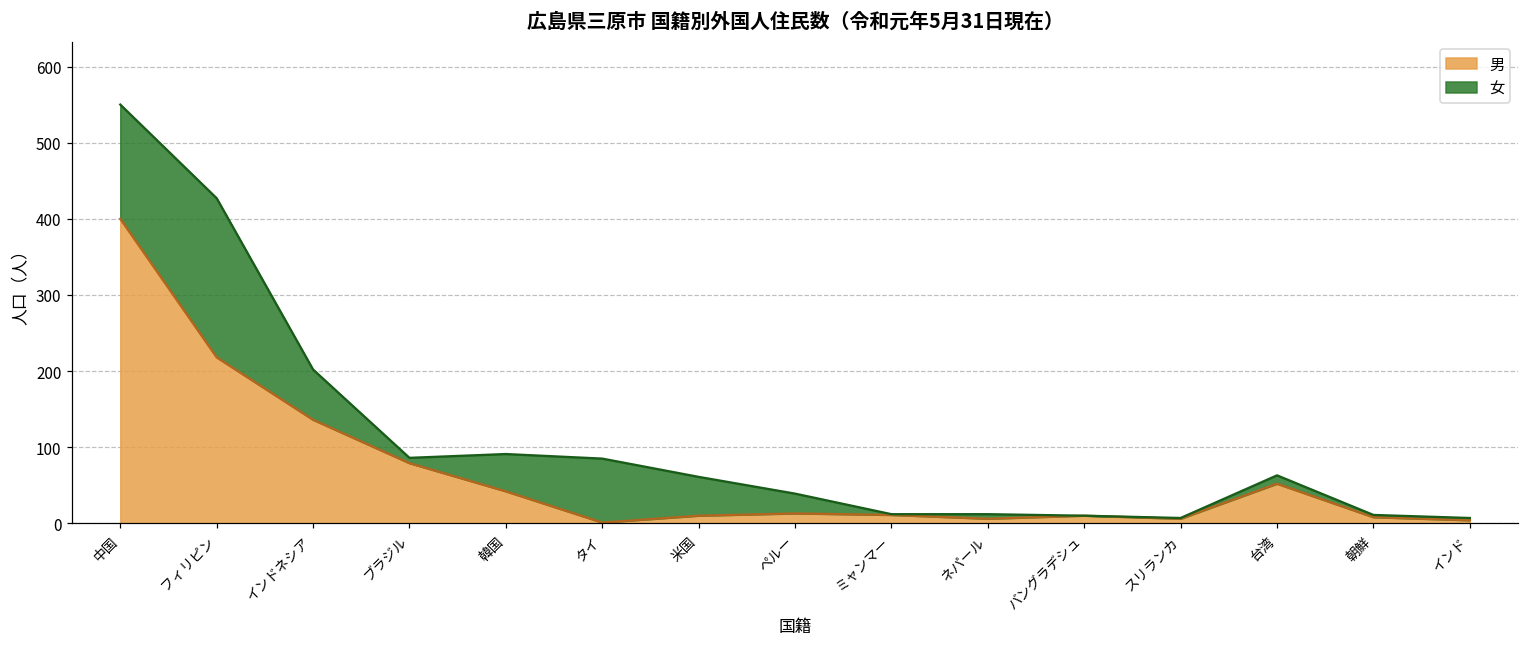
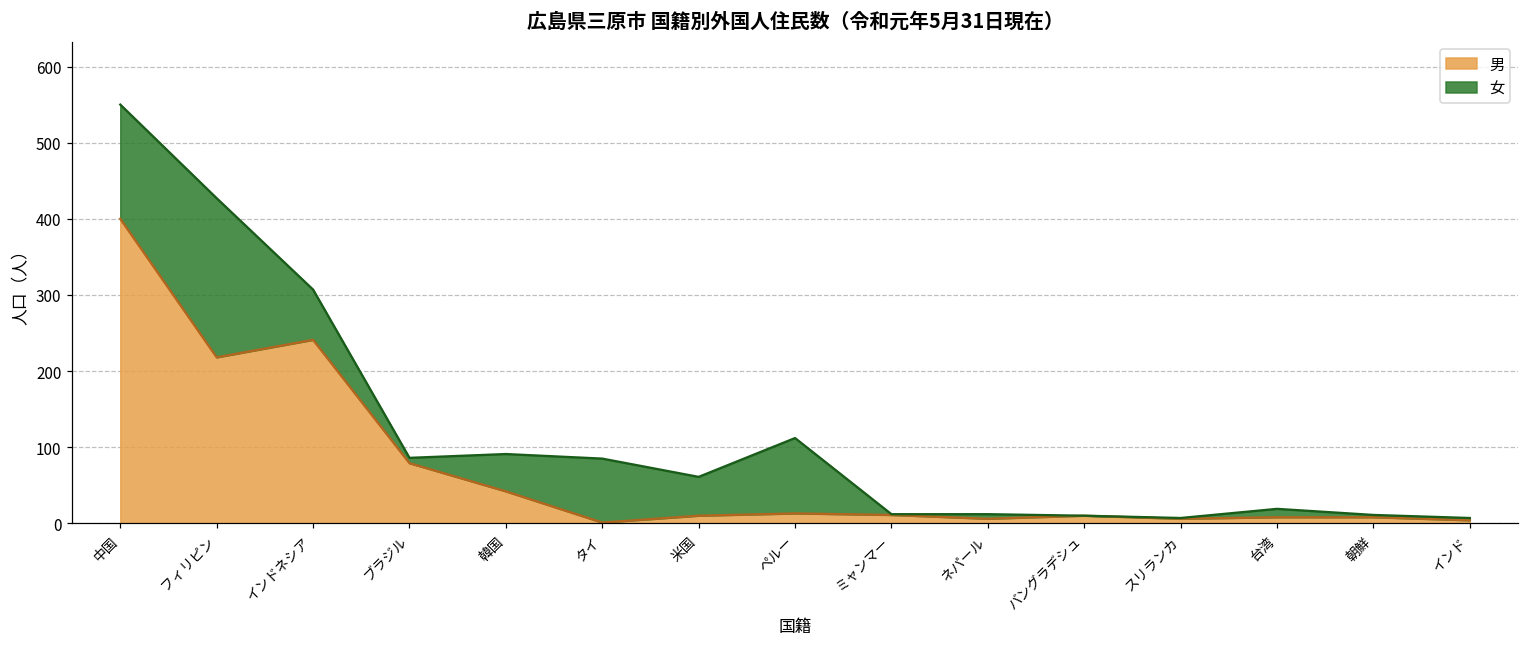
  {
    "男": {
      "中国": 400,
      "フィリピン": 220,
-     "インドネシア": 140,
+     "インドネシア": 240,
      "ブラジル": 80,
      "韓国": 40,
      "タイ": 0,
      "米国": 10,
      "ペルー": 10,
      "ネパール": 10,
-     "台湾": 50
+     "台湾": 10
    },
    "女": {
      "中国": 150,
      "フィリピン": 210,
      "インドネシア": 70,
      "ブラジル": 10,
      "韓国": 50,
      "タイ": 80,
      "米国": 50,
-     "ペルー": 30,
+     "ペルー": 100,
      "ネパール": 10,
      "台湾": 10
    }
  }
